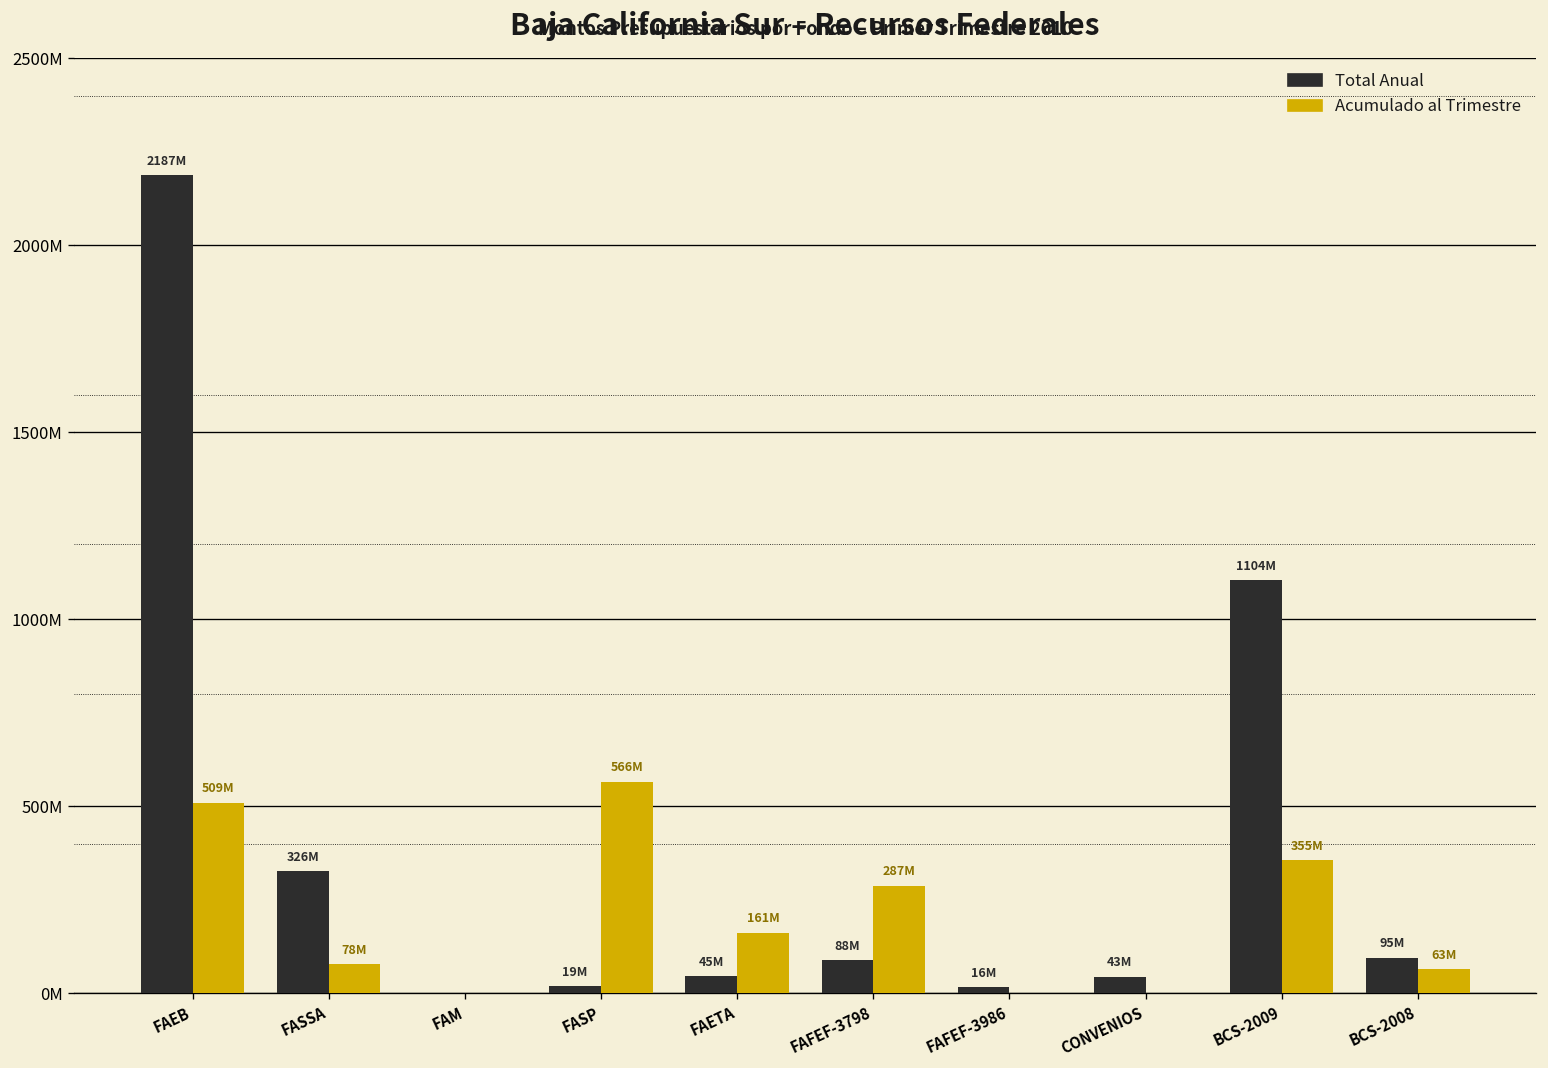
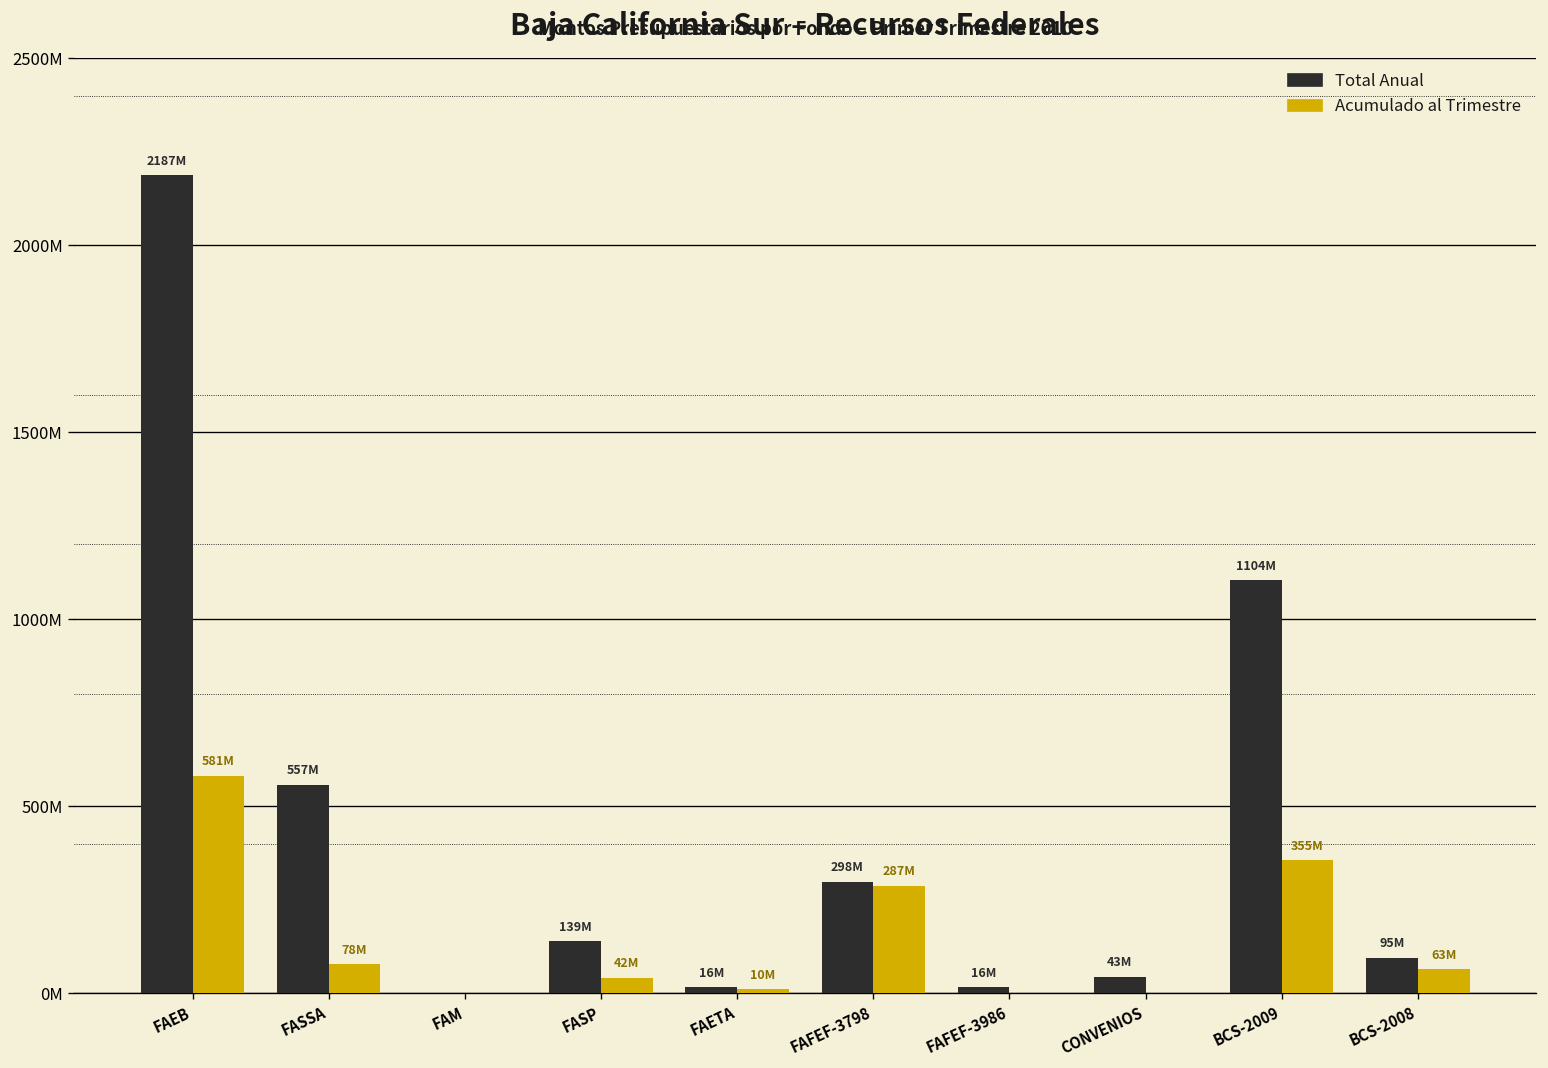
  {
    "Total Anual": {
      "FAEB": "2187M",
-     "FASSA": "326M",
-     "FASP": "19M",
-     "FAETA": "45M",
-     "FAFEF-3798": "88M",
+     "FASSA": "557M",
+     "FASP": "139M",
+     "FAETA": "16M",
+     "FAFEF-3798": "298M",
      "FAFEF-3986": "16M",
      "CONVENIOS": "43M",
      "BCS-2009": "1104M",
      "BCS-2008": "95M"
    },
    "Acumulado al Trimestre": {
-     "FAEB": "509M",
+     "FAEB": "581M",
      "FASSA": "78M",
-     "FASP": "566M",
-     "FAETA": "161M",
+     "FASP": "42M",
+     "FAETA": "10M",
      "FAFEF-3798": "287M",
      "BCS-2009": "355M",
      "BCS-2008": "63M"
    }
  }
